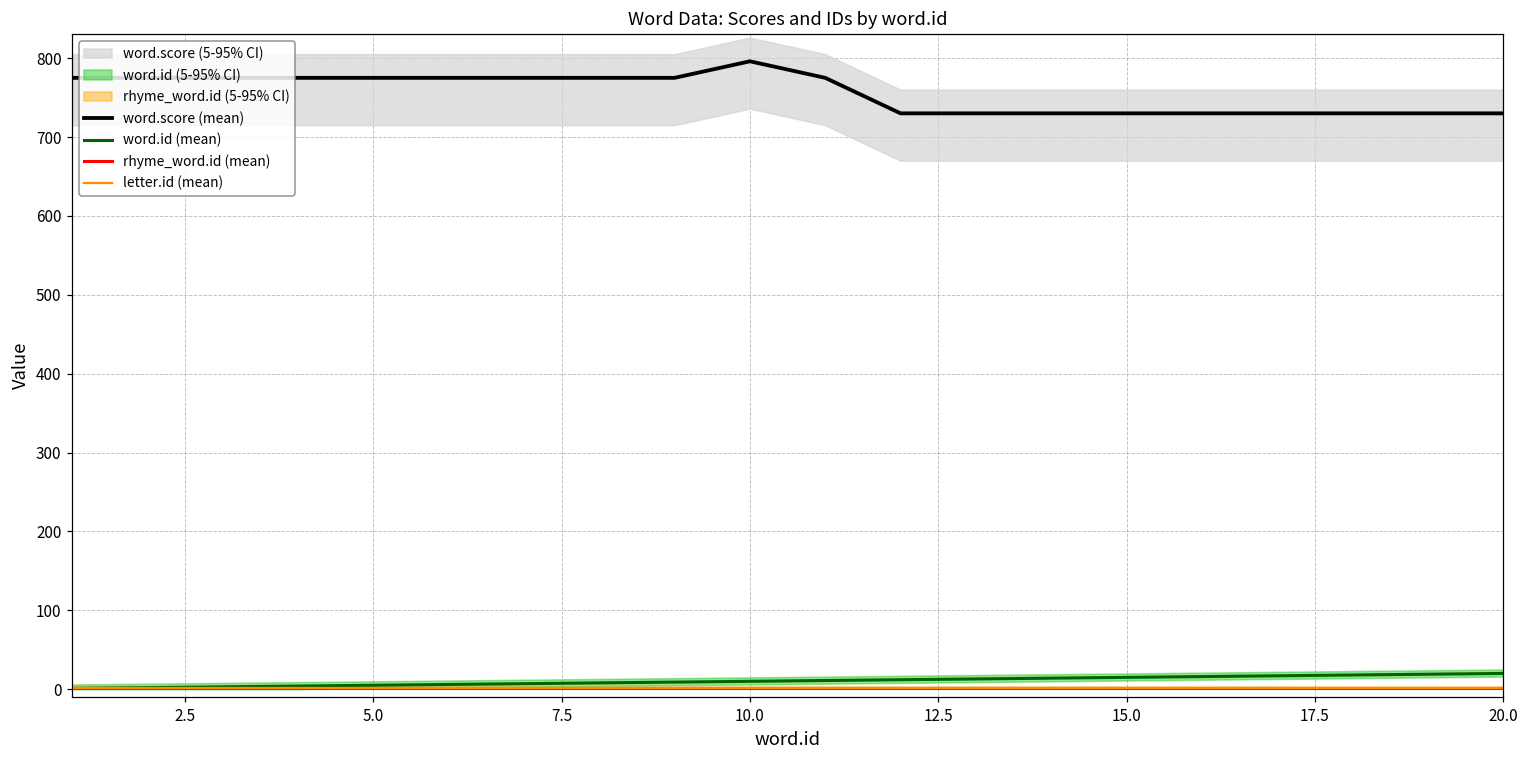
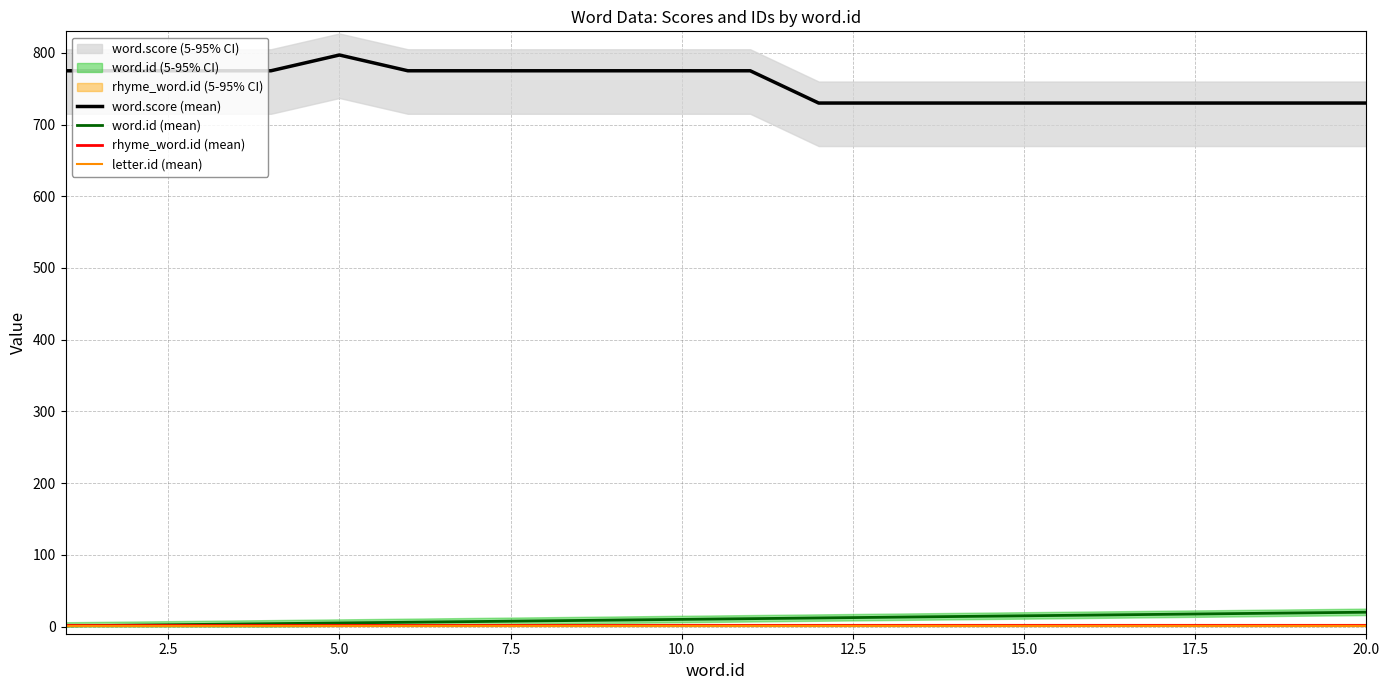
  {
    "word.score (mean)": {
-     "5.0": 780,
-     "10.0": 800,
+     "5.0": 800,
+     "10.0": 780,
      "15.0": 730,
      "20.0": 730
    },
    "word.id (mean)": {
      "10.0": 10,
      "15.0": 20,
      "20.0": 20
    }
  }
